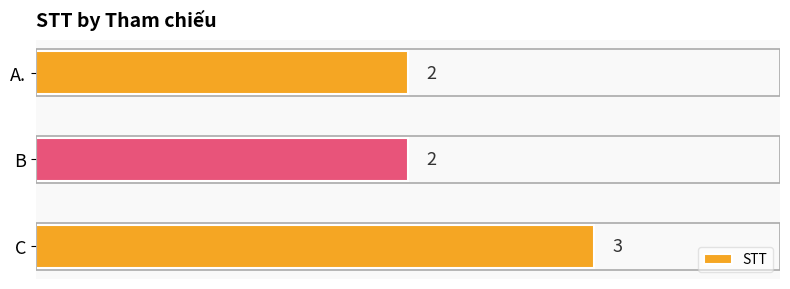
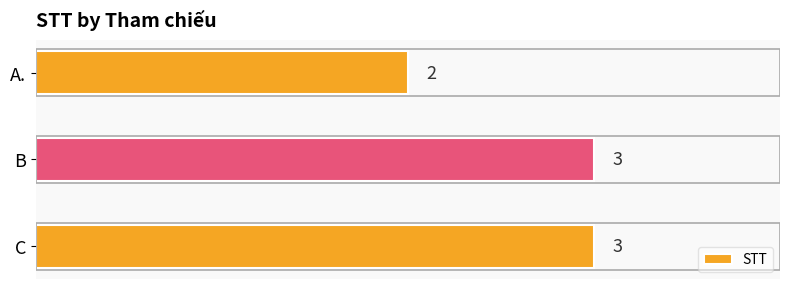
  {
    "A.": 2,
-   "B": 2,
+   "B": 3,
    "C": 3
  }
